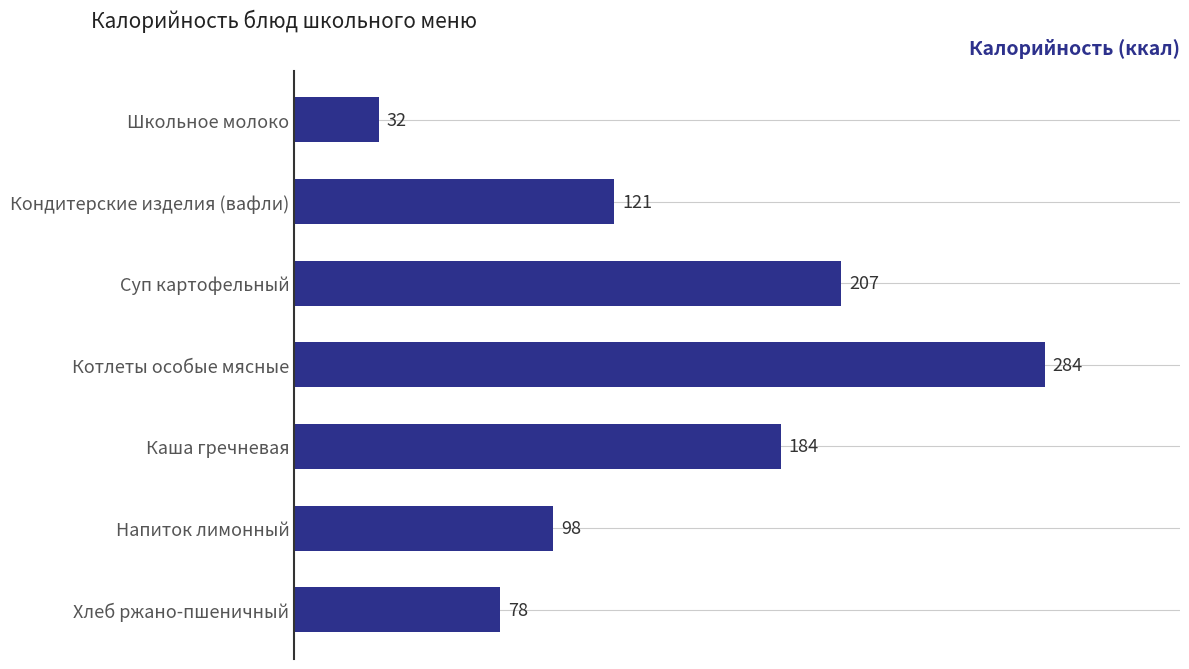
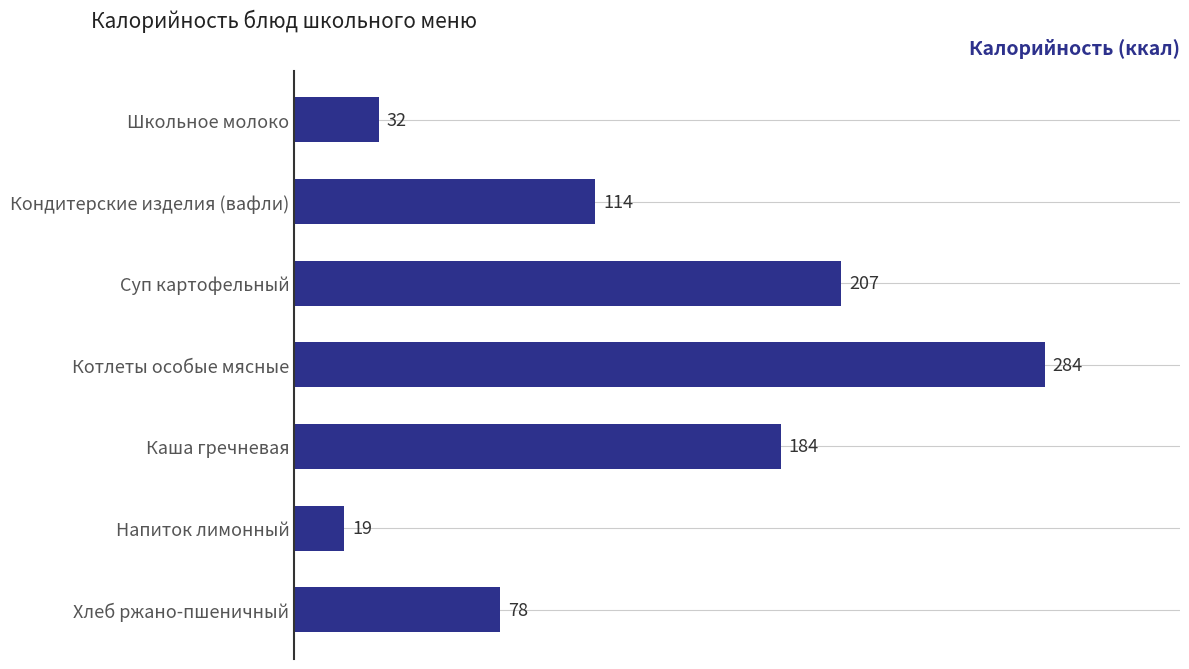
  {
    "Школьное молоко": 32,
-   "Кондитерские изделия (вафли)": 121,
+   "Кондитерские изделия (вафли)": 114,
    "Суп картофельный": 207,
    "Котлеты особые мясные": 284,
    "Каша гречневая": 184,
-   "Напиток лимонный": 98,
+   "Напиток лимонный": 19,
    "Хлеб ржано-пшеничный": 78
  }
